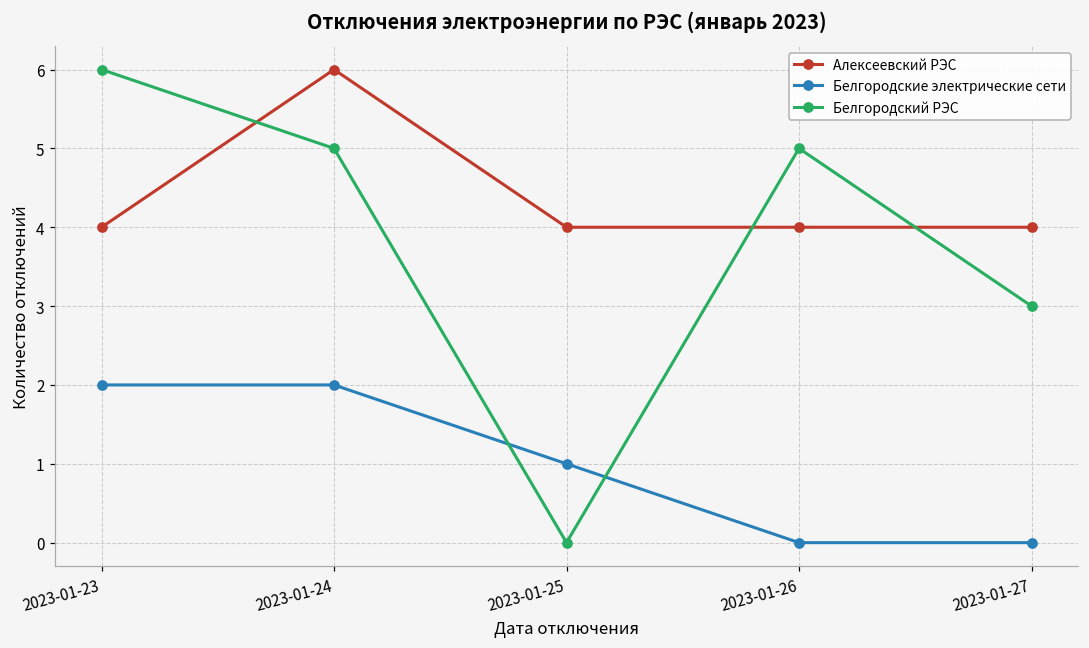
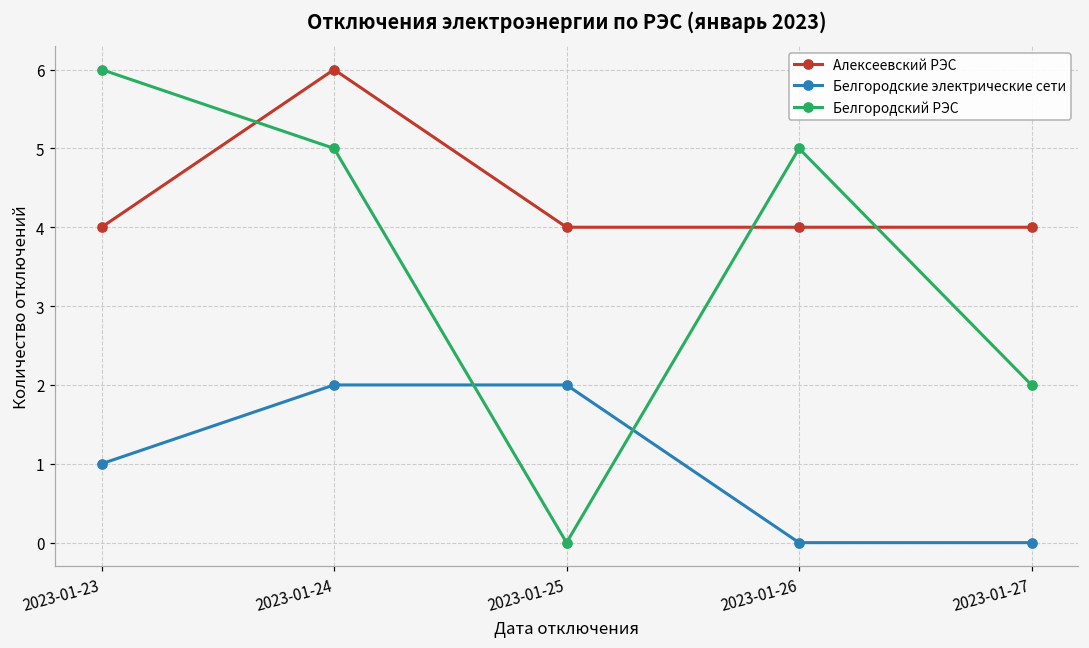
  {
    "Алексеевский РЭС": {
      "2023-01-23": 4,
      "2023-01-24": 6,
      "2023-01-25": 4,
      "2023-01-26": 4,
      "2023-01-27": 4
    },
    "Белгородские электрические сети": {
-     "2023-01-23": 2,
+     "2023-01-23": 1,
      "2023-01-24": 2,
-     "2023-01-25": 1,
+     "2023-01-25": 2,
      "2023-01-26": 0,
      "2023-01-27": 0
    },
    "Белгородский РЭС": {
      "2023-01-23": 6,
      "2023-01-24": 5,
      "2023-01-25": 0,
      "2023-01-26": 5,
-     "2023-01-27": 3
+     "2023-01-27": 2
    }
  }
